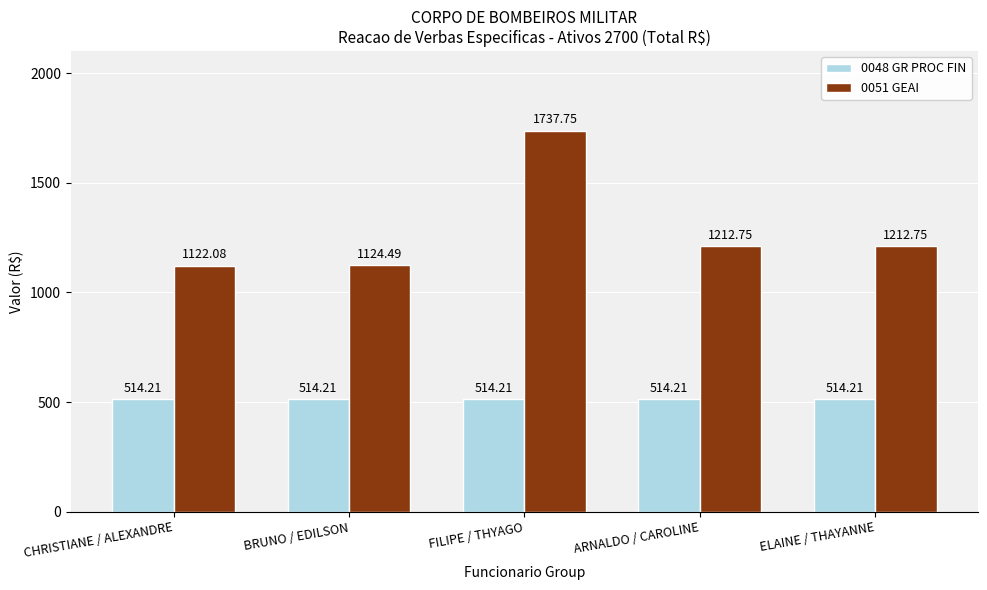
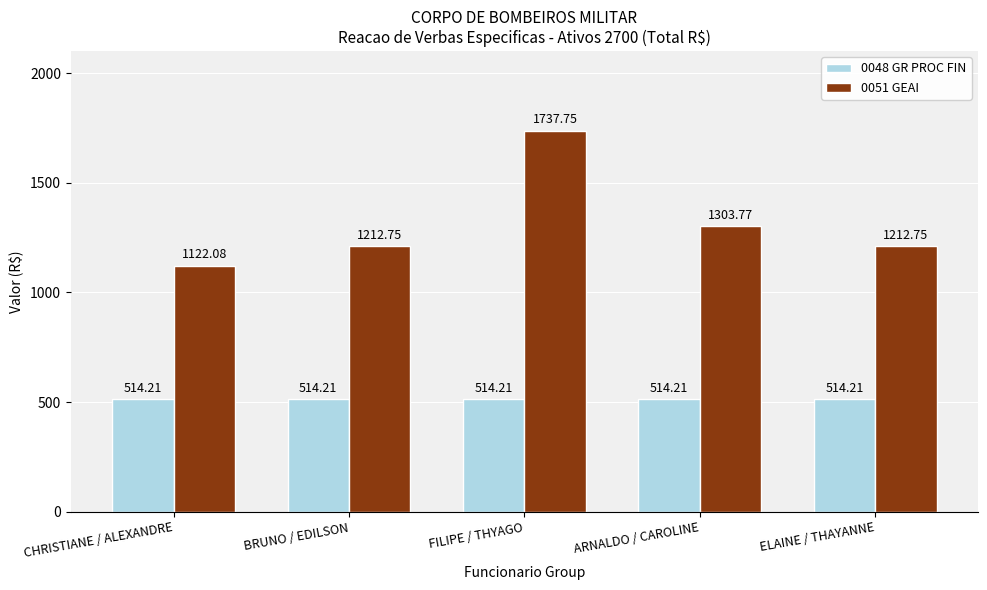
  {
    "0048 GR PROC FIN": {
      "CHRISTIANE / ALEXANDRE": 514.21,
      "BRUNO / EDILSON": 514.21,
      "FILIPE / THYAGO": 514.21,
      "ARNALDO / CAROLINE": 514.21,
      "ELAINE / THAYANNE": 514.21
    },
    "0051 GEAI": {
      "CHRISTIANE / ALEXANDRE": 1122.08,
-     "BRUNO / EDILSON": 1124.49,
+     "BRUNO / EDILSON": 1212.75,
      "FILIPE / THYAGO": 1737.75,
-     "ARNALDO / CAROLINE": 1212.75,
+     "ARNALDO / CAROLINE": 1303.77,
      "ELAINE / THAYANNE": 1212.75
    }
  }
